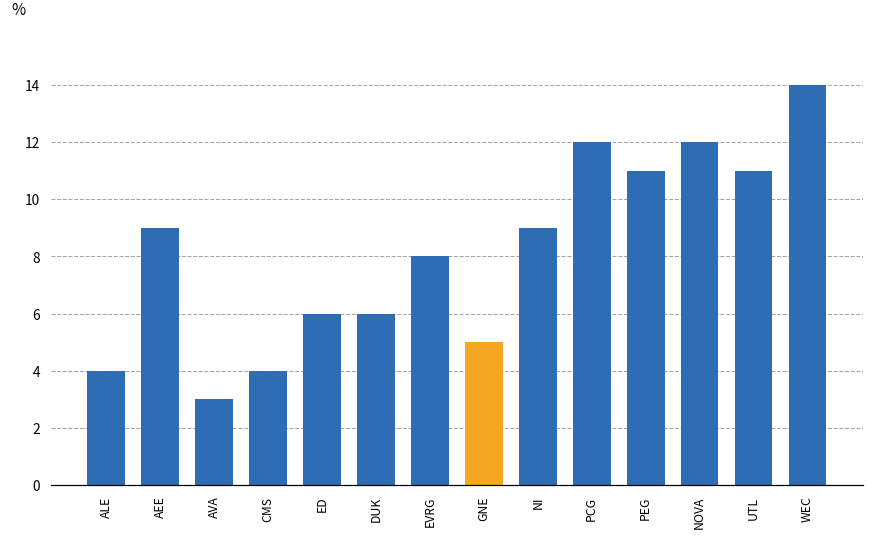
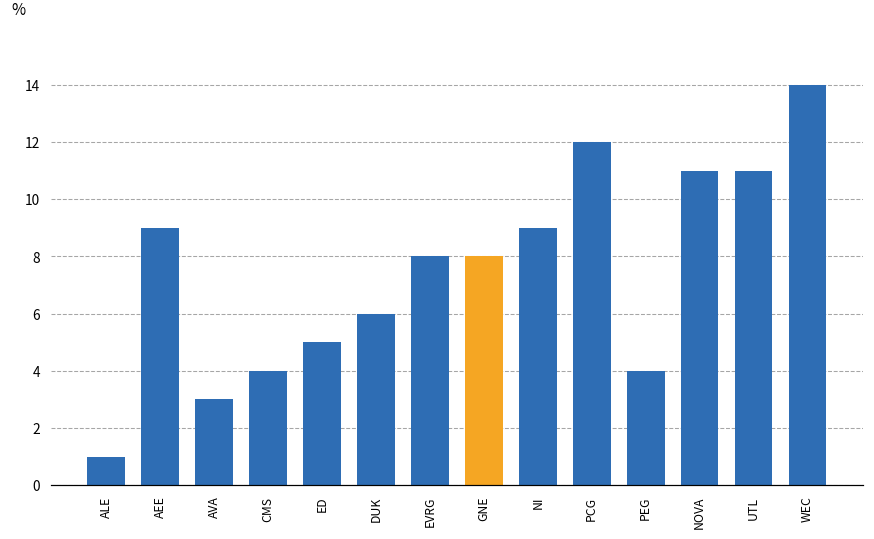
  {
-   "ALE": 4,
+   "ALE": 1,
    "AEE": 9,
    "AVA": 3,
    "CMS": 4,
-   "ED": 6,
+   "ED": 5,
    "DUK": 6,
    "EVRG": 8,
-   "GNE": 5,
+   "GNE": 8,
    "NI": 9,
    "PCG": 12,
-   "PEG": 11,
-   "NOVA": 12,
+   "PEG": 4,
+   "NOVA": 11,
    "UTL": 11,
    "WEC": 14
  }
